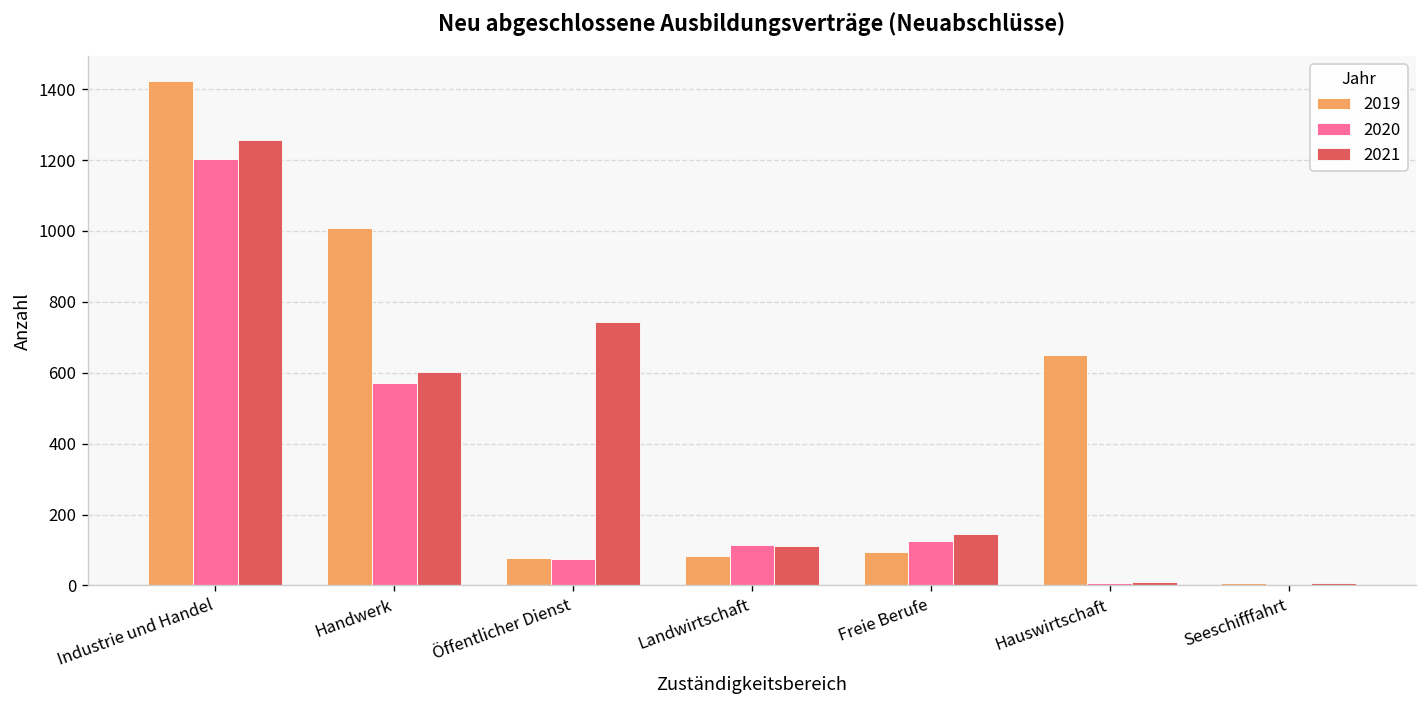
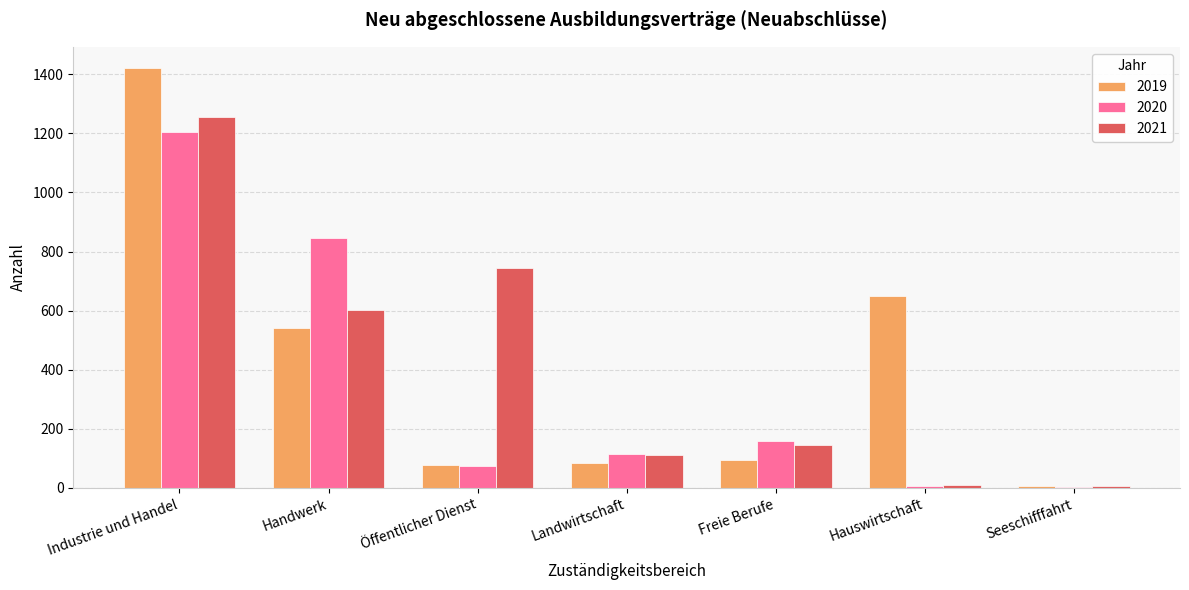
  {
    "2019": {
      "Industrie und Handel": 1420,
-     "Handwerk": 1010,
+     "Handwerk": 540,
      "Öffentlicher Dienst": 80,
      "Landwirtschaft": 80,
      "Freie Berufe": 100,
      "Hauswirtschaft": 650
    },
    "2020": {
      "Industrie und Handel": 1200,
-     "Handwerk": 570,
+     "Handwerk": 850,
      "Öffentlicher Dienst": 80,
      "Landwirtschaft": 110,
-     "Freie Berufe": 130
+     "Freie Berufe": 160
    },
    "2021": {
      "Industrie und Handel": 1260,
      "Handwerk": 600,
      "Öffentlicher Dienst": 740,
      "Landwirtschaft": 110,
      "Freie Berufe": 150,
      "Hauswirtschaft": 10
    }
  }
